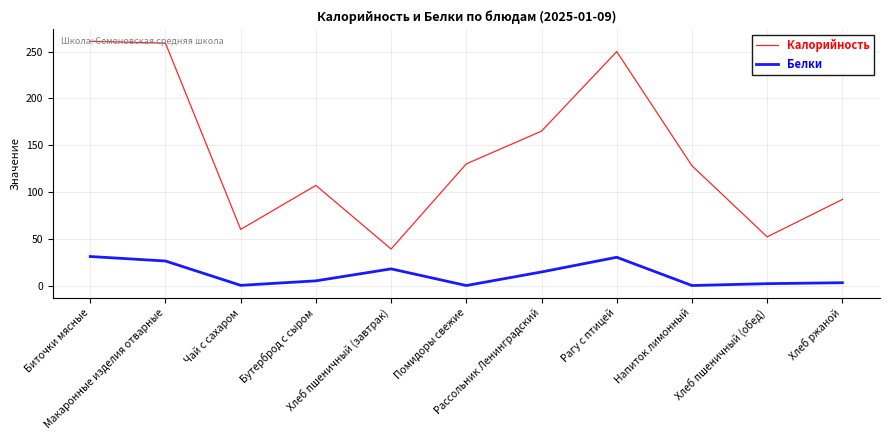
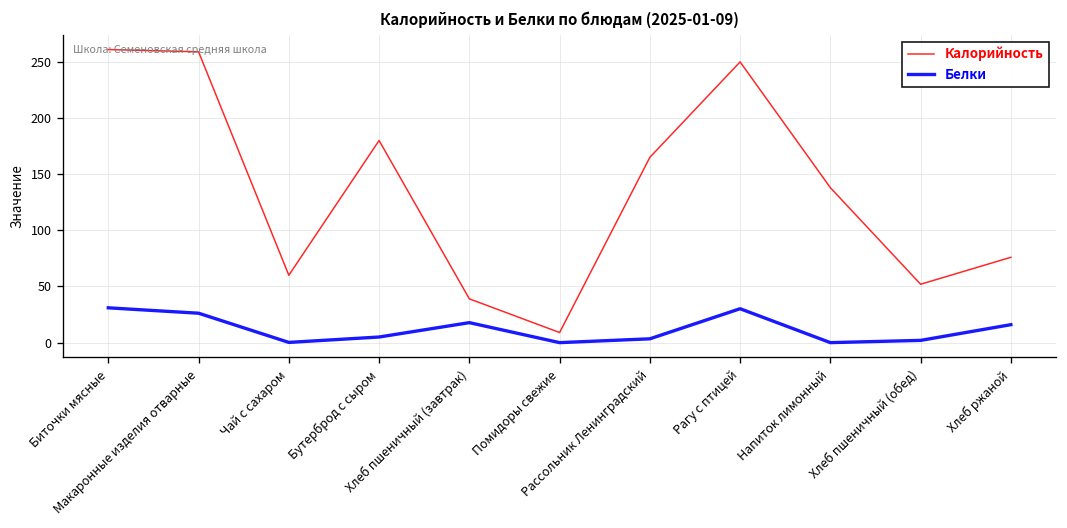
  {
    "Калорийность": {
      "Биточки мясные": 260,
      "Макаронные изделия отварные": 260,
      "Чай с сахаром": 60,
-     "Бутерброд с сыром": 110,
+     "Бутерброд с сыром": 180,
      "Хлеб пшеничный (завтрак)": 40,
-     "Помидоры свежие": 130,
+     "Помидоры свежие": 10,
      "Рассольник Ленинградский": 170,
      "Рагу с птицей": 250,
-     "Напиток лимонный": 130,
+     "Напиток лимонный": 140,
      "Хлеб пшеничный (обед)": 50,
-     "Хлеб ржаной": 90
+     "Хлеб ржаной": 80
    },
    "Белки": {
      "Биточки мясные": 30,
      "Макаронные изделия отварные": 30,
      "Чай с сахаром": 0,
      "Бутерброд с сыром": 10,
      "Хлеб пшеничный (завтрак)": 20,
      "Помидоры свежие": 0,
-     "Рассольник Ленинградский": 10,
+     "Рассольник Ленинградский": 0,
      "Рагу с птицей": 30,
      "Напиток лимонный": 0,
      "Хлеб пшеничный (обед)": 0,
-     "Хлеб ржаной": 0
+     "Хлеб ржаной": 20
    }
  }
